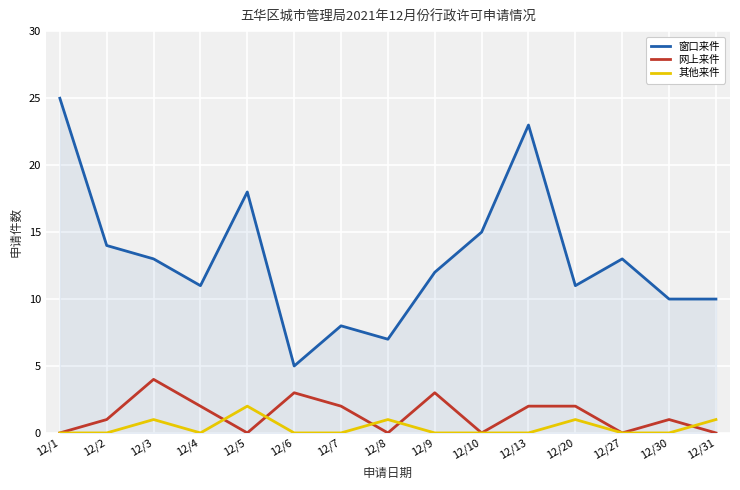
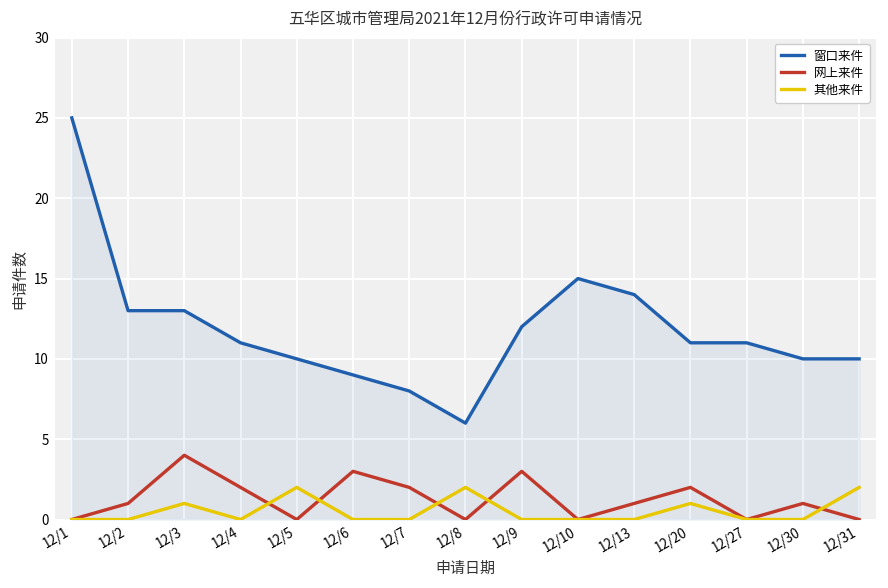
  {
    "窗口来件": {
      "12/1": 25,
-     "12/2": 14,
+     "12/2": 13,
      "12/3": 13,
      "12/4": 11,
-     "12/5": 18,
-     "12/6": 5,
+     "12/5": 10,
+     "12/6": 9,
      "12/7": 8,
-     "12/8": 7,
+     "12/8": 6,
      "12/9": 12,
      "12/10": 15,
-     "12/13": 23,
+     "12/13": 14,
      "12/20": 11,
-     "12/27": 13,
+     "12/27": 11,
      "12/30": 10,
      "12/31": 10
    },
    "网上来件": {
      "12/2": 1,
      "12/3": 4,
      "12/4": 2,
      "12/5": 0,
      "12/6": 3,
      "12/7": 2,
      "12/8": 0,
      "12/9": 3,
-     "12/13": 2,
+     "12/13": 1,
      "12/20": 2,
      "12/30": 1,
      "12/31": 0
    },
    "其他来件": {
      "12/2": 0,
      "12/3": 1,
      "12/4": 0,
      "12/5": 2,
      "12/6": 0,
      "12/7": 0,
-     "12/8": 1,
+     "12/8": 2,
      "12/9": 0,
      "12/13": 0,
      "12/20": 1,
      "12/30": 0,
-     "12/31": 1
+     "12/31": 2
    }
  }
